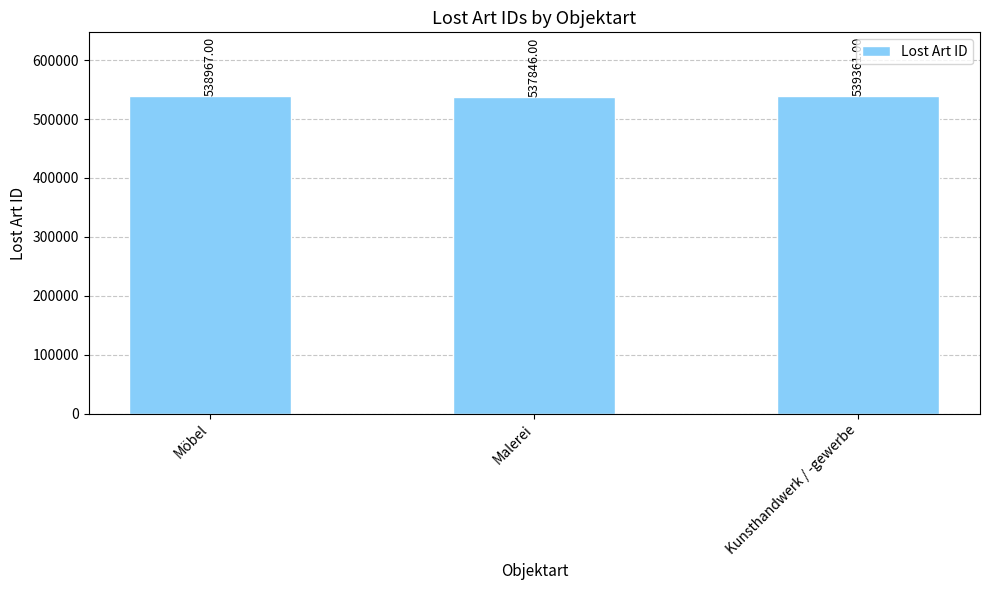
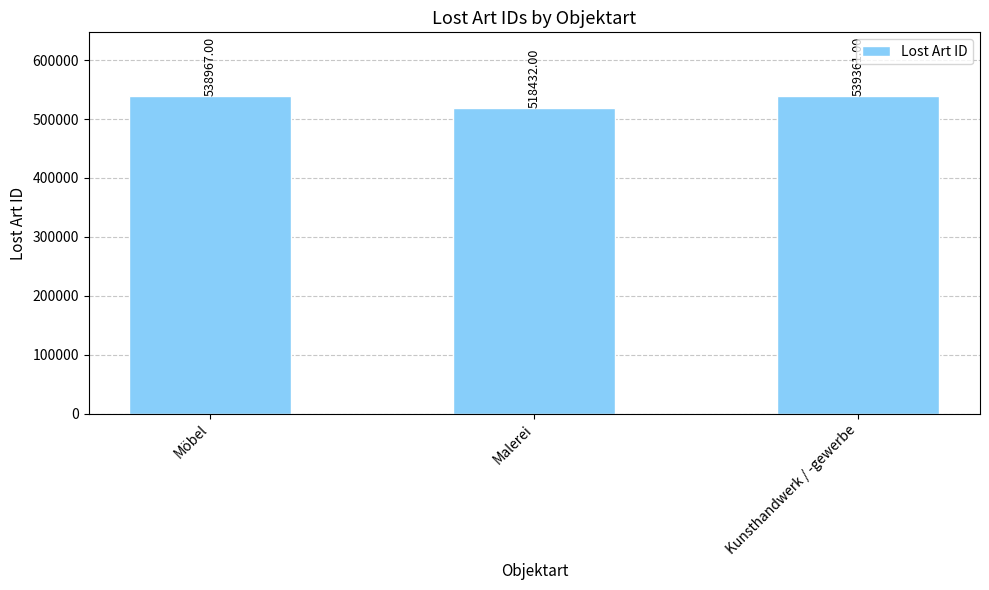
  {
    "Möbel": 538967.00,
-   "Malerei": 537846.00
+   "Malerei": 518432.00
  }
